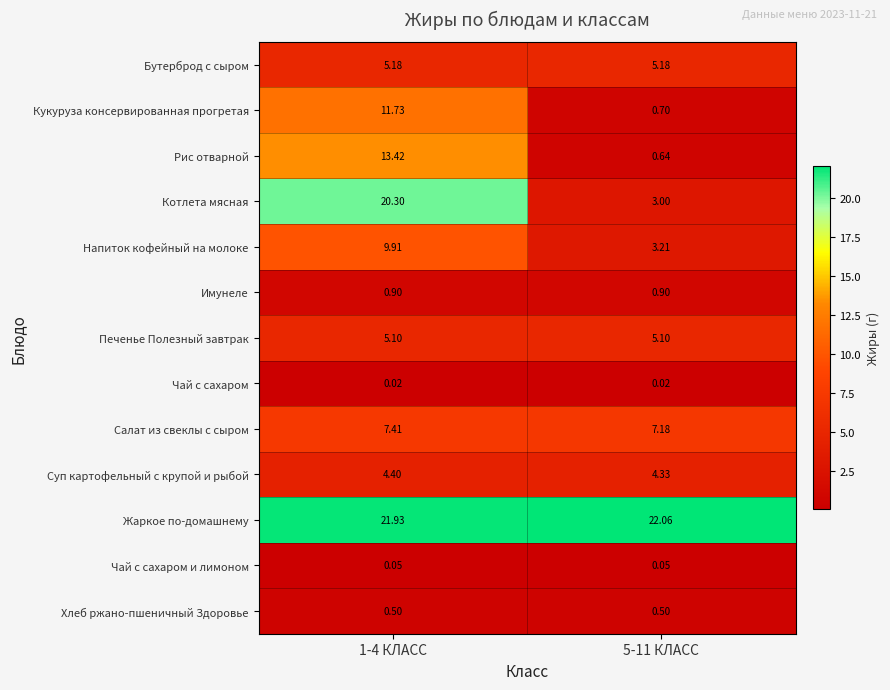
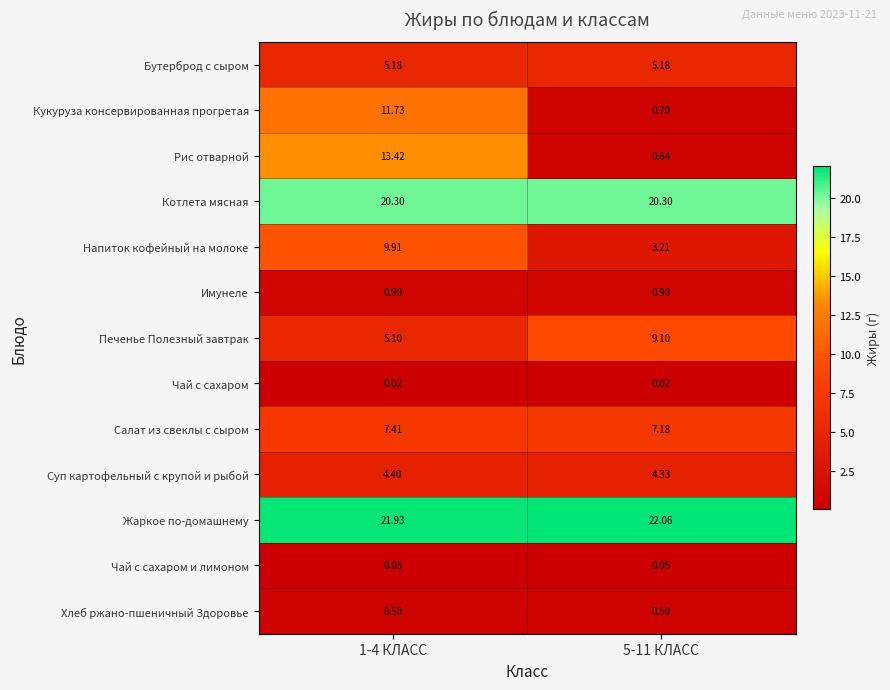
  {
    "Бутерброд с сыром": {
      "1-4 КЛАСС": 5.18,
      "5-11 КЛАСС": 5.18
    },
    "Кукуруза консервированная прогретая": {
      "1-4 КЛАСС": 11.73,
      "5-11 КЛАСС": 0.70
    },
    "Рис отварной": {
      "1-4 КЛАСС": 13.42,
      "5-11 КЛАСС": 0.64
    },
    "Котлета мясная": {
      "1-4 КЛАСС": 20.30,
-     "5-11 КЛАСС": 3.00
+     "5-11 КЛАСС": 20.30
    },
    "Напиток кофейный на молоке": {
      "1-4 КЛАСС": 9.91,
      "5-11 КЛАСС": 3.21
    },
    "Имунеле": {
      "1-4 КЛАСС": 0.90,
      "5-11 КЛАСС": 0.90
    },
    "Печенье Полезный завтрак": {
      "1-4 КЛАСС": 5.10,
-     "5-11 КЛАСС": 5.10
+     "5-11 КЛАСС": 9.10
    },
    "Чай с сахаром": {
      "1-4 КЛАСС": 0.02,
      "5-11 КЛАСС": 0.02
    },
    "Салат из свеклы с сыром": {
      "1-4 КЛАСС": 7.41,
      "5-11 КЛАСС": 7.18
    },
    "Суп картофельный с крупой и рыбой": {
      "1-4 КЛАСС": 4.40,
      "5-11 КЛАСС": 4.33
    },
    "Жаркое по-домашнему": {
      "1-4 КЛАСС": 21.93,
      "5-11 КЛАСС": 22.06
    },
    "Чай с сахаром и лимоном": {
      "1-4 КЛАСС": 0.05,
      "5-11 КЛАСС": 0.05
    },
    "Хлеб ржано-пшеничный Здоровье": {
      "1-4 КЛАСС": 0.50,
      "5-11 КЛАСС": 0.50
    }
  }
